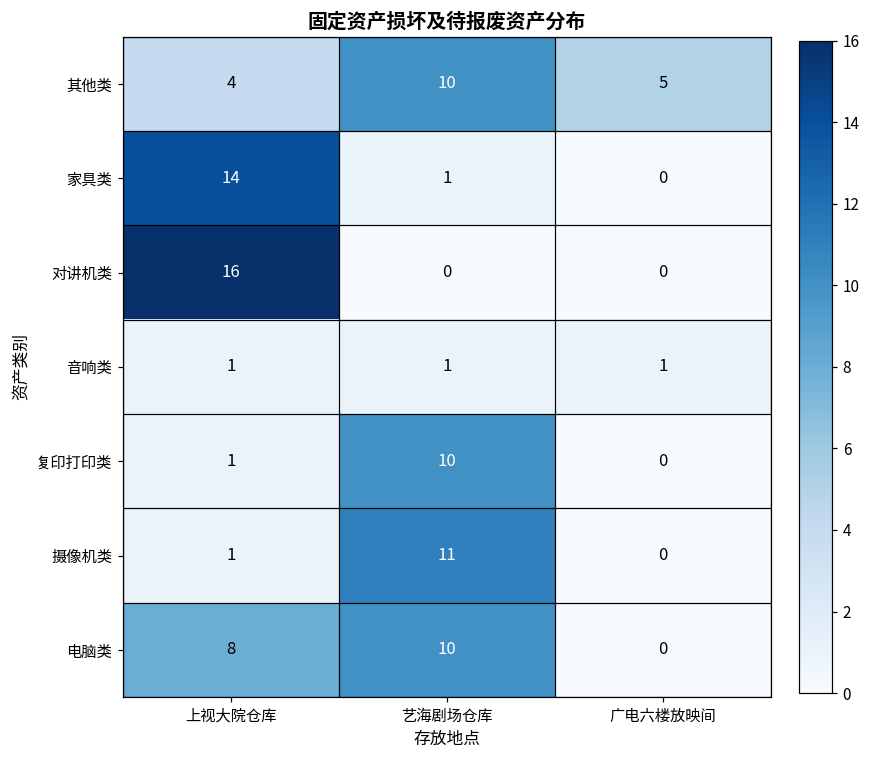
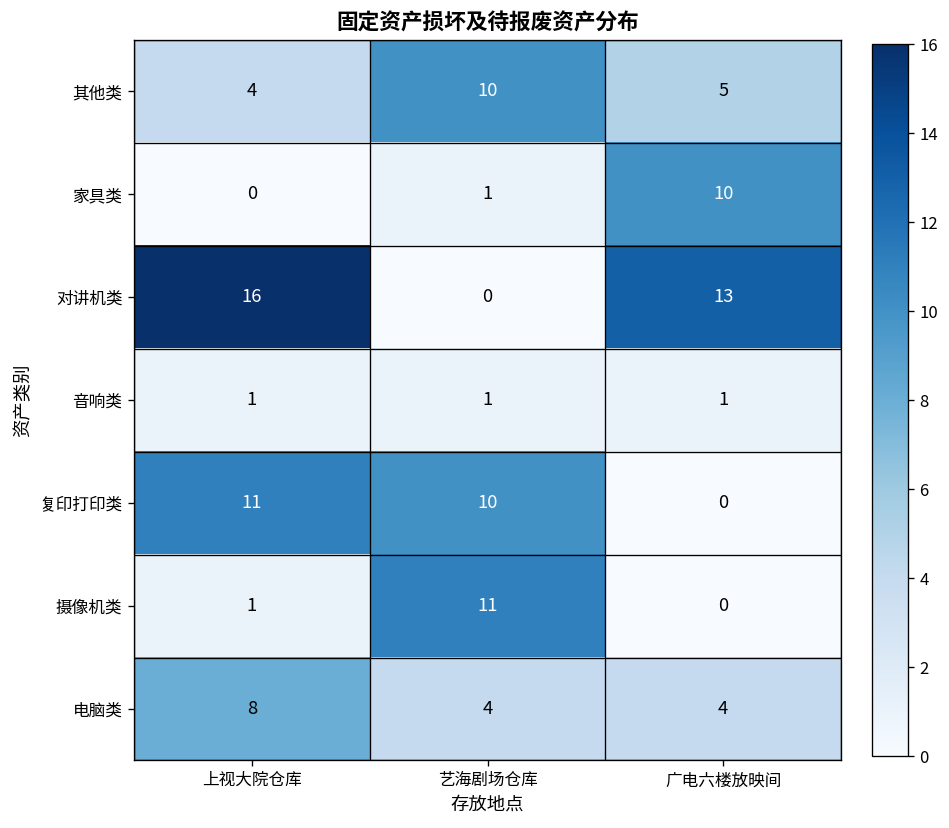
  {
    "其他类": {
      "上视大院仓库": 4,
      "艺海剧场仓库": 10,
      "广电六楼放映间": 5
    },
    "家具类": {
-     "上视大院仓库": 14,
+     "上视大院仓库": 0,
      "艺海剧场仓库": 1,
-     "广电六楼放映间": 0
+     "广电六楼放映间": 10
    },
    "对讲机类": {
      "上视大院仓库": 16,
      "艺海剧场仓库": 0,
-     "广电六楼放映间": 0
+     "广电六楼放映间": 13
    },
    "音响类": {
      "上视大院仓库": 1,
      "艺海剧场仓库": 1,
      "广电六楼放映间": 1
    },
    "复印打印类": {
-     "上视大院仓库": 1,
+     "上视大院仓库": 11,
      "艺海剧场仓库": 10,
      "广电六楼放映间": 0
    },
    "摄像机类": {
      "上视大院仓库": 1,
      "艺海剧场仓库": 11,
      "广电六楼放映间": 0
    },
    "电脑类": {
      "上视大院仓库": 8,
-     "艺海剧场仓库": 10,
-     "广电六楼放映间": 0
+     "艺海剧场仓库": 4,
+     "广电六楼放映间": 4
    }
  }
